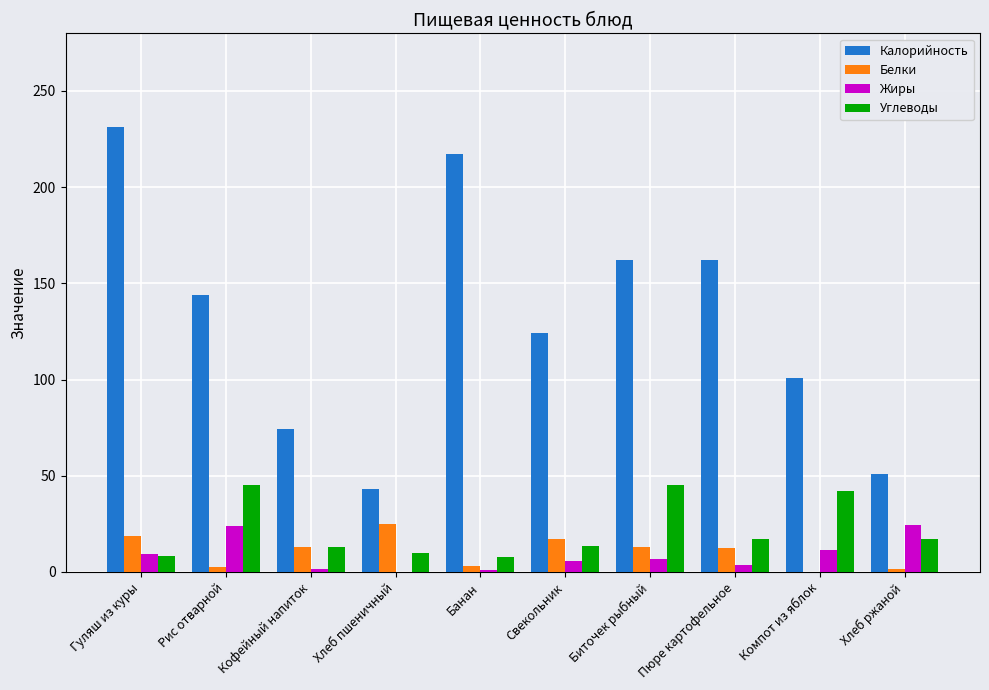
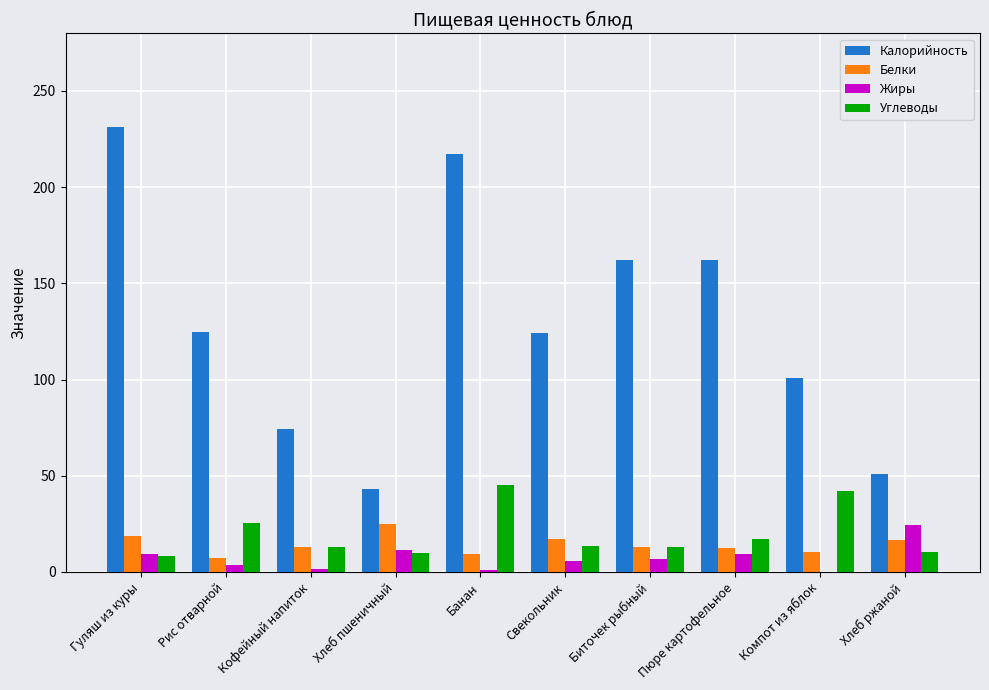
  {
    "Калорийность": {
      "Гуляш из куры": 231,
-     "Рис отварной": 144,
+     "Рис отварной": 125,
      "Кофейный напиток": 74,
      "Хлеб пшеничный": 43,
      "Банан": 217,
      "Свекольник": 124,
      "Биточек рыбный": 162,
      "Пюре картофельное": 162,
      "Компот из яблок": 101,
      "Хлеб ржаной": 51
    },
    "Белки": {
      "Гуляш из куры": 19,
-     "Рис отварной": 2,
+     "Рис отварной": 7,
      "Кофейный напиток": 13,
      "Хлеб пшеничный": 25,
-     "Банан": 3,
+     "Банан": 9,
      "Свекольник": 17,
      "Биточек рыбный": 13,
      "Пюре картофельное": 13,
-     "Компот из яблок": 0,
-     "Хлеб ржаной": 2
+     "Компот из яблок": 10,
+     "Хлеб ржаной": 17
    },
    "Жиры": {
      "Гуляш из куры": 10,
-     "Рис отварной": 24,
+     "Рис отварной": 4,
      "Кофейный напиток": 2,
-     "Хлеб пшеничный": 0,
+     "Хлеб пшеничный": 12,
      "Свекольник": 6,
      "Биточек рыбный": 7,
-     "Пюре картофельное": 4,
-     "Компот из яблок": 12,
+     "Пюре картофельное": 9,
+     "Компот из яблок": 0,
      "Хлеб ржаной": 25
    },
    "Углеводы": {
      "Гуляш из куры": 8,
-     "Рис отварной": 45,
+     "Рис отварной": 26,
      "Кофейный напиток": 13,
      "Хлеб пшеничный": 10,
-     "Банан": 8,
+     "Банан": 45,
      "Свекольник": 14,
-     "Биточек рыбный": 45,
+     "Биточек рыбный": 13,
      "Пюре картофельное": 17,
      "Компот из яблок": 42,
-     "Хлеб ржаной": 17
+     "Хлеб ржаной": 11
    }
  }
